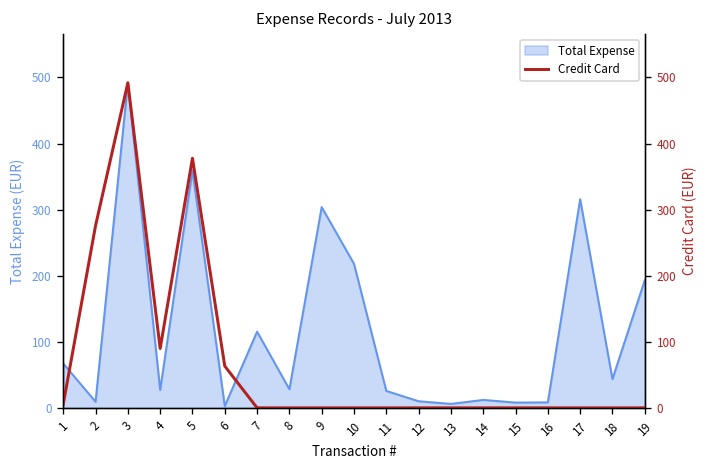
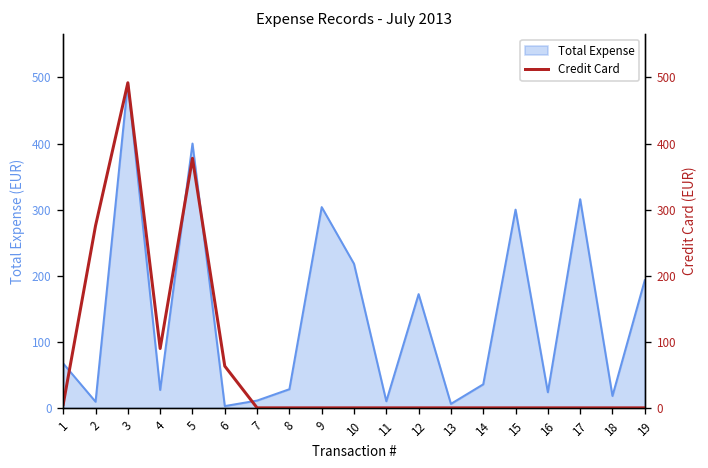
  {
    "Total Expense": {
      "1": 70,
      "2": 10,
      "3": 490,
      "4": 30,
-     "5": 360,
+     "5": 400,
      "6": 0,
-     "7": 120,
+     "7": 10,
      "8": 30,
      "9": 300,
      "10": 220,
-     "11": 30,
-     "12": 10,
+     "11": 10,
+     "12": 170,
      "13": 10,
-     "14": 10,
-     "15": 10,
-     "16": 10,
+     "14": 40,
+     "15": 300,
+     "16": 20,
      "17": 320,
-     "18": 40,
+     "18": 20,
      "19": 190
    },
    "Credit Card": {
      "1": 10,
      "2": 280,
      "3": 490,
      "4": 90,
      "5": 380,
      "6": 60,
      "7": 0,
      "8": 0,
      "9": 0,
      "10": 0,
      "11": 0,
      "12": 0,
      "13": 0,
      "14": 0,
      "15": 0,
      "16": 0,
      "17": 0,
      "18": 0,
      "19": 0
    }
  }
